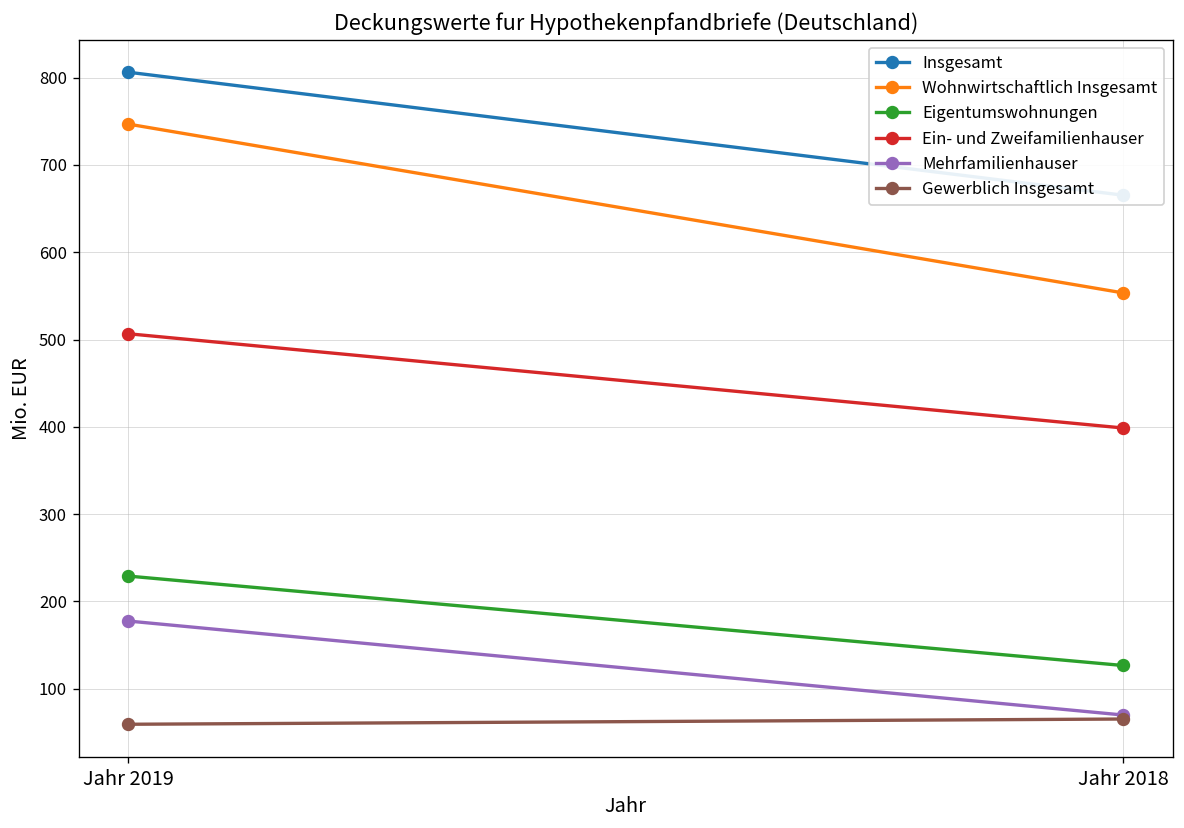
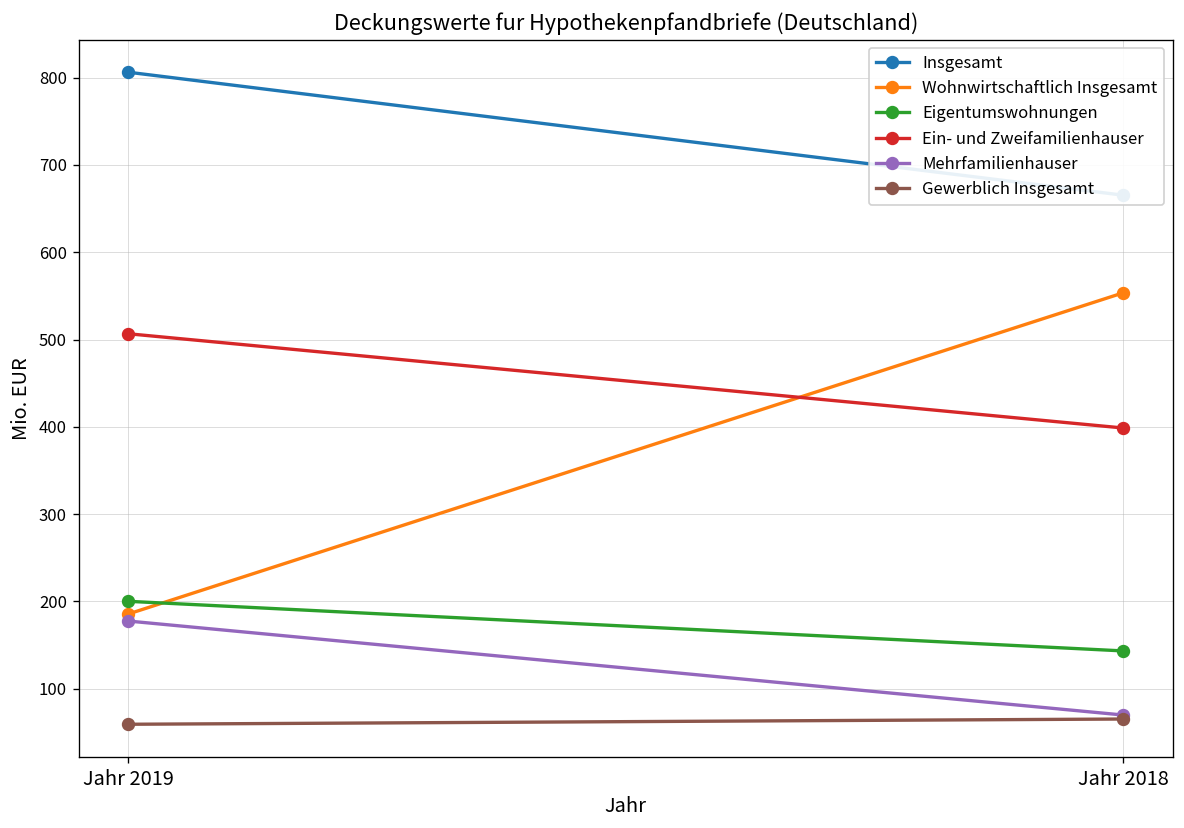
  {
    "Insgesamt": {
      "Jahr 2019": 810
    },
    "Wohnwirtschaftlich Insgesamt": {
-     "Jahr 2019": 750,
+     "Jahr 2019": 190,
      "Jahr 2018": 550
    },
    "Eigentumswohnungen": {
-     "Jahr 2019": 230,
-     "Jahr 2018": 130
+     "Jahr 2019": 200,
+     "Jahr 2018": 140
    },
    "Ein- und Zweifamilienhauser": {
      "Jahr 2019": 510,
      "Jahr 2018": 400
    },
    "Mehrfamilienhauser": {
      "Jahr 2019": 180,
      "Jahr 2018": 70
    },
    "Gewerblich Insgesamt": {
      "Jahr 2019": 60,
      "Jahr 2018": 70
    }
  }
